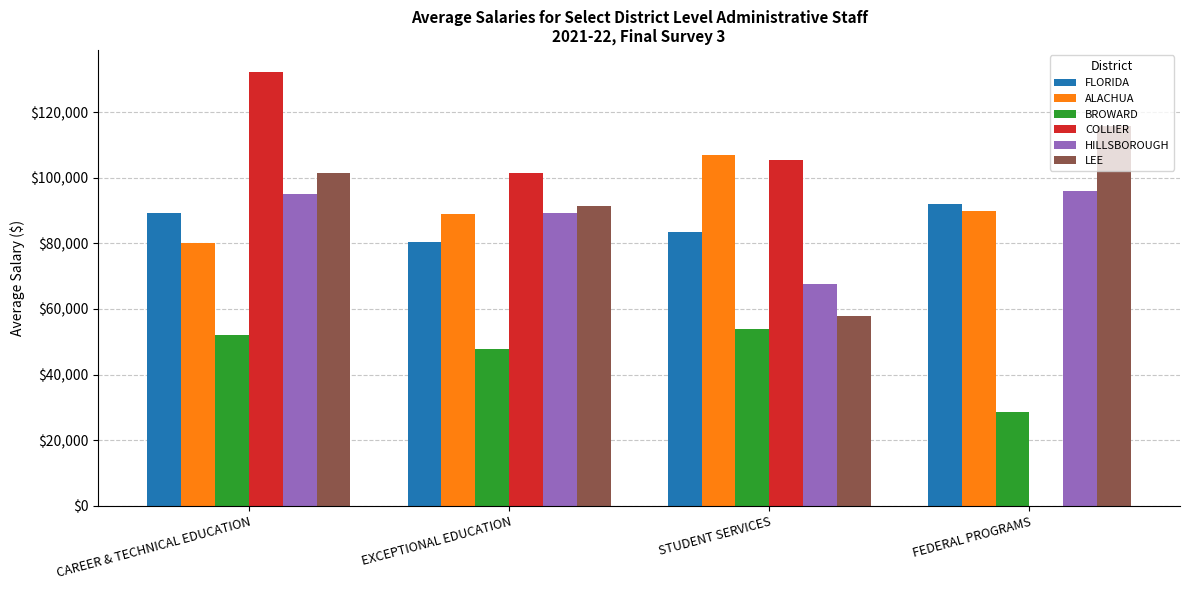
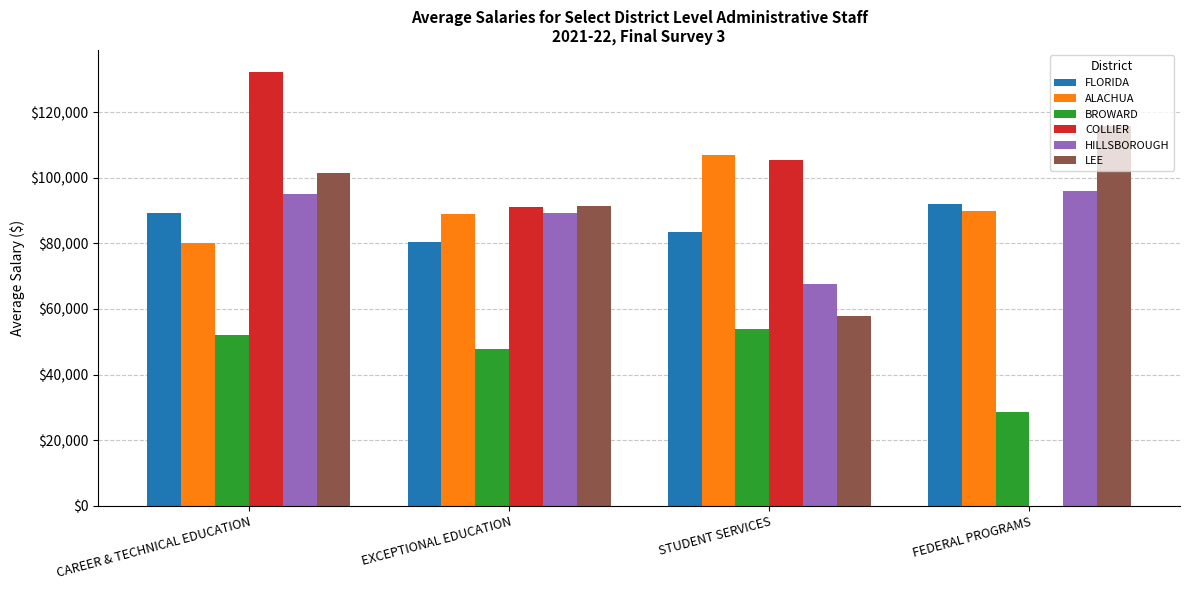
  {
    "FLORIDA": {
      "CAREER & TECHNICAL EDUCATION": "$89,000",
      "EXCEPTIONAL EDUCATION": "$80,000",
      "STUDENT SERVICES": "$84,000",
      "FEDERAL PROGRAMS": "$92,000"
    },
    "ALACHUA": {
      "CAREER & TECHNICAL EDUCATION": "$80,000",
      "EXCEPTIONAL EDUCATION": "$89,000",
      "STUDENT SERVICES": "$107,000",
      "FEDERAL PROGRAMS": "$90,000"
    },
    "BROWARD": {
      "CAREER & TECHNICAL EDUCATION": "$52,000",
      "EXCEPTIONAL EDUCATION": "$48,000",
      "STUDENT SERVICES": "$54,000",
      "FEDERAL PROGRAMS": "$29,000"
    },
    "COLLIER": {
      "CAREER & TECHNICAL EDUCATION": "$132,000",
-     "EXCEPTIONAL EDUCATION": "$102,000",
+     "EXCEPTIONAL EDUCATION": "$91,000",
      "STUDENT SERVICES": "$105,000",
      "FEDERAL PROGRAMS": "$0"
    },
    "HILLSBOROUGH": {
      "CAREER & TECHNICAL EDUCATION": "$95,000",
      "EXCEPTIONAL EDUCATION": "$89,000",
      "STUDENT SERVICES": "$68,000",
      "FEDERAL PROGRAMS": "$96,000"
    },
    "LEE": {
      "CAREER & TECHNICAL EDUCATION": "$101,000",
      "EXCEPTIONAL EDUCATION": "$91,000",
      "STUDENT SERVICES": "$58,000"
    }
  }
